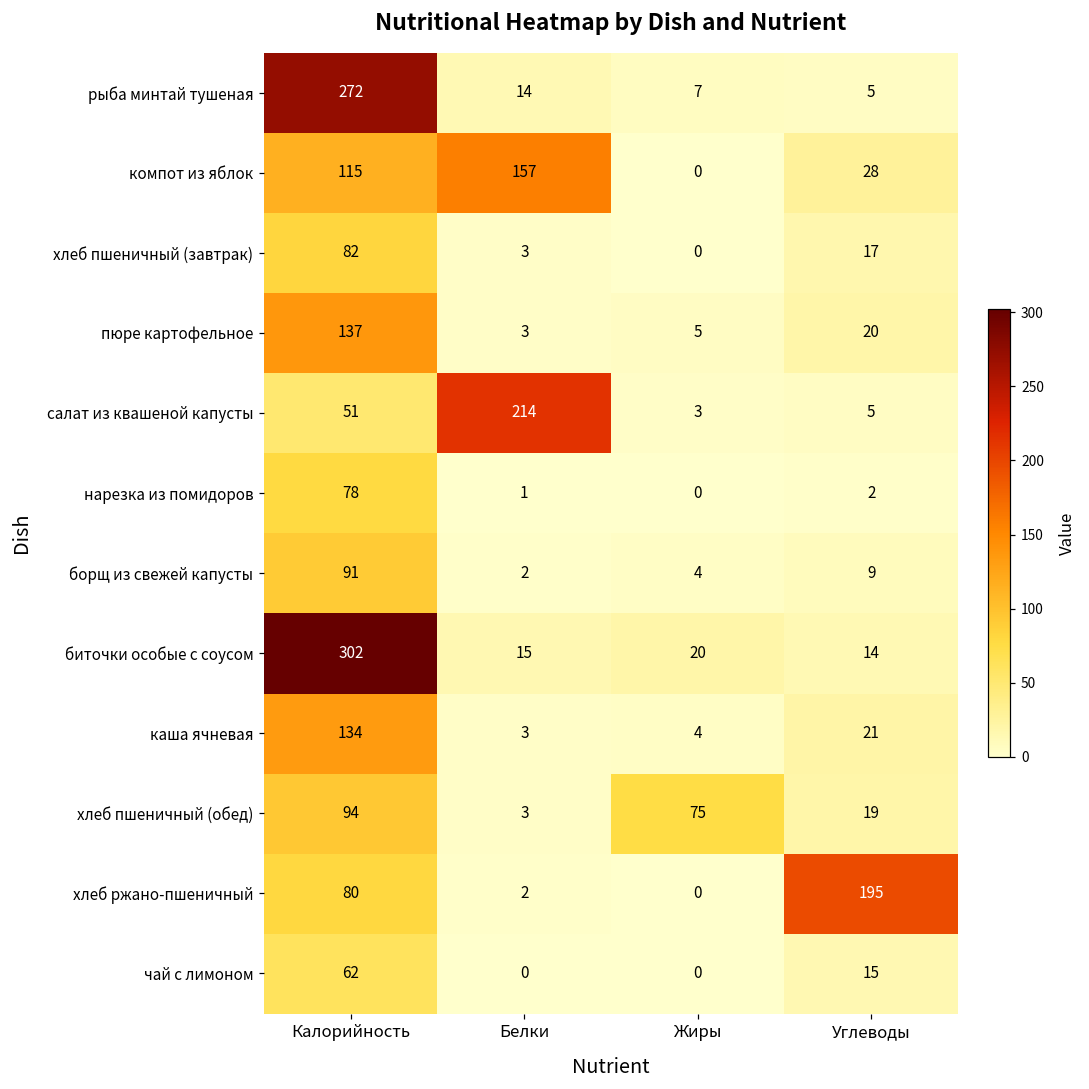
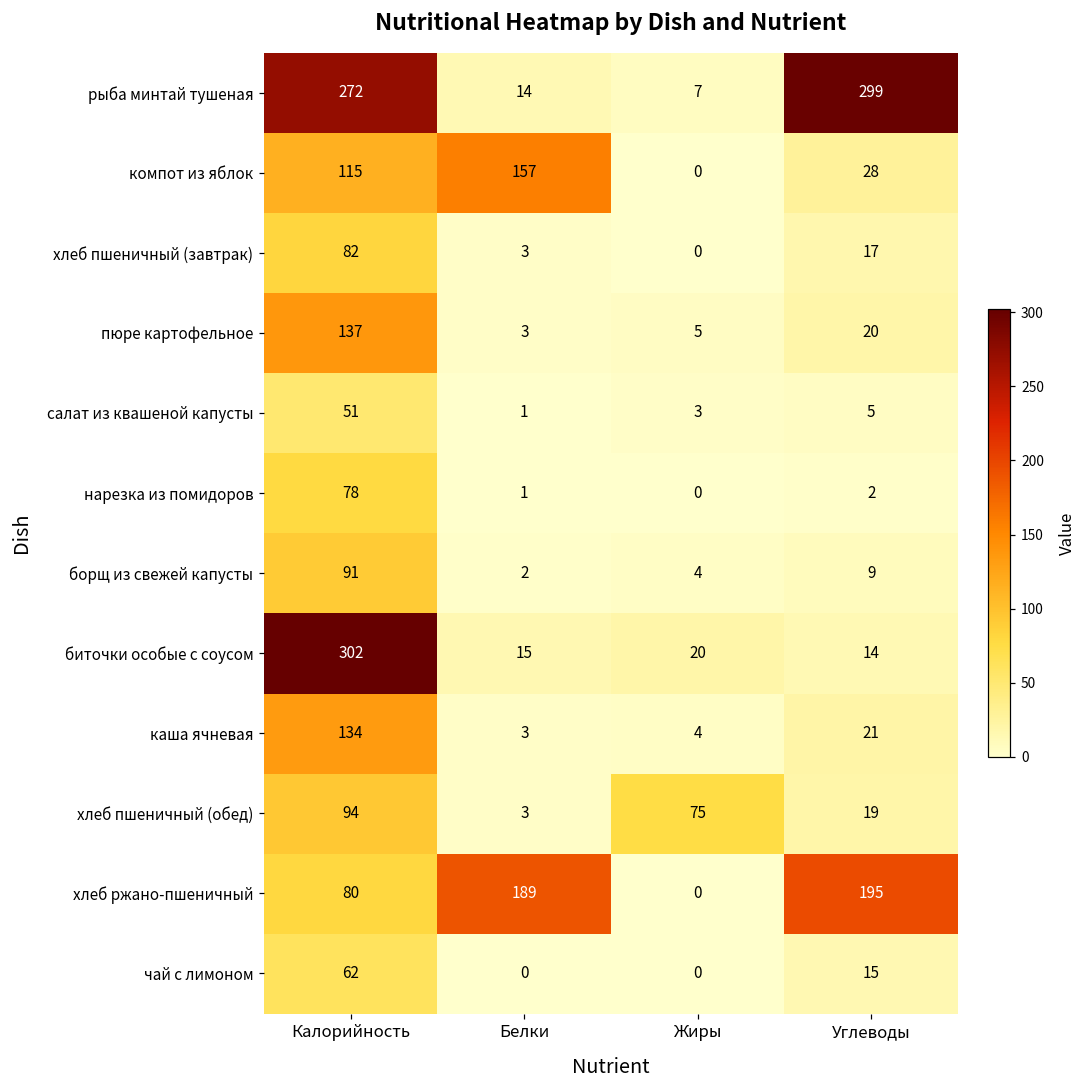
  {
    "рыба минтай тушеная": {
      "Калорийность": 272,
      "Белки": 14,
      "Жиры": 7,
-     "Углеводы": 5
+     "Углеводы": 299
    },
    "компот из яблок": {
      "Калорийность": 115,
      "Белки": 157,
      "Жиры": 0,
      "Углеводы": 28
    },
    "хлеб пшеничный (завтрак)": {
      "Калорийность": 82,
      "Белки": 3,
      "Жиры": 0,
      "Углеводы": 17
    },
    "пюре картофельное": {
      "Калорийность": 137,
      "Белки": 3,
      "Жиры": 5,
      "Углеводы": 20
    },
    "салат из квашеной капусты": {
      "Калорийность": 51,
-     "Белки": 214,
+     "Белки": 1,
      "Жиры": 3,
      "Углеводы": 5
    },
    "нарезка из помидоров": {
      "Калорийность": 78,
      "Белки": 1,
      "Жиры": 0,
      "Углеводы": 2
    },
    "борщ из свежей капусты": {
      "Калорийность": 91,
      "Белки": 2,
      "Жиры": 4,
      "Углеводы": 9
    },
    "биточки особые с соусом": {
      "Калорийность": 302,
      "Белки": 15,
      "Жиры": 20,
      "Углеводы": 14
    },
    "каша ячневая": {
      "Калорийность": 134,
      "Белки": 3,
      "Жиры": 4,
      "Углеводы": 21
    },
    "хлеб пшеничный (обед)": {
      "Калорийность": 94,
      "Белки": 3,
      "Жиры": 75,
      "Углеводы": 19
    },
    "хлеб ржано-пшеничный": {
      "Калорийность": 80,
-     "Белки": 2,
+     "Белки": 189,
      "Жиры": 0,
      "Углеводы": 195
    },
    "чай с лимоном": {
      "Калорийность": 62,
      "Белки": 0,
      "Жиры": 0,
      "Углеводы": 15
    }
  }
